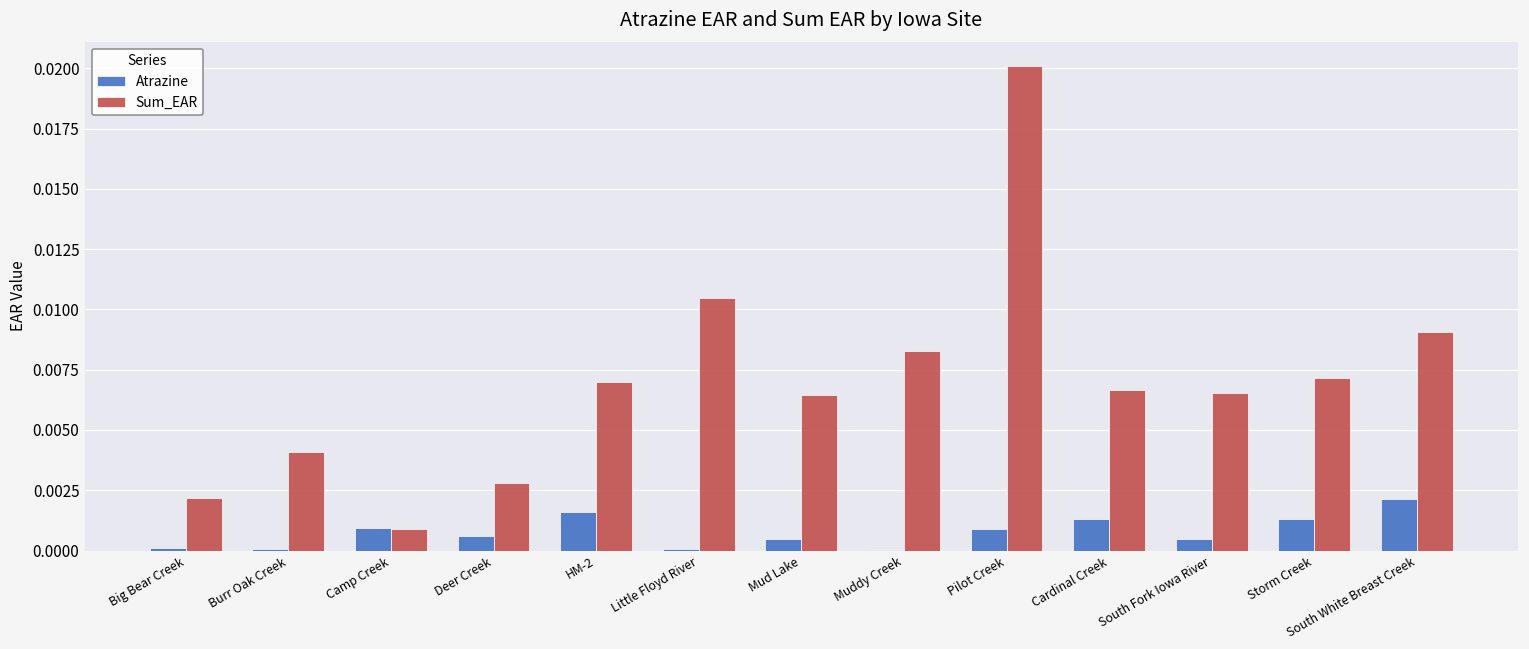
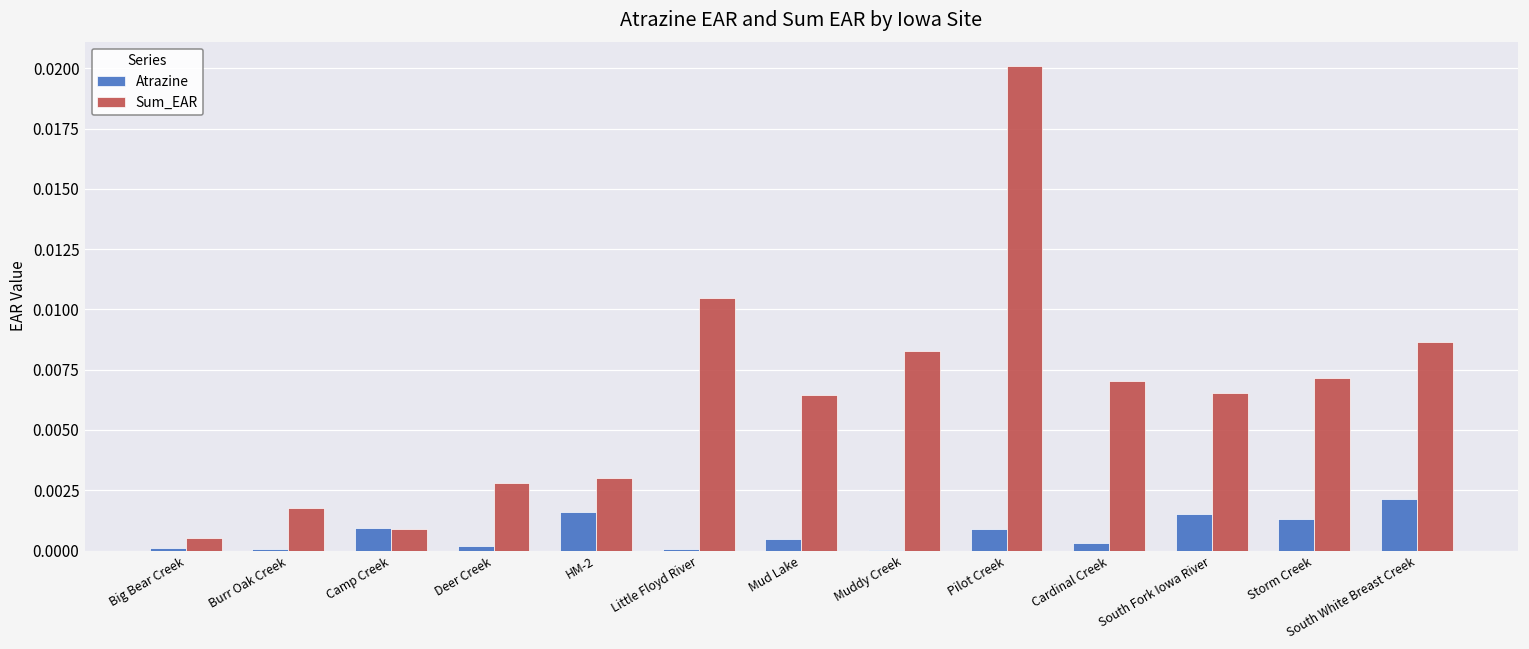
  {
    "Atrazine": {
      "Camp Creek": 0.0009,
-     "Deer Creek": 0.0006,
+     "Deer Creek": 0.0002,
      "HM-2": 0.0016,
      "Mud Lake": 0.0005,
      "Pilot Creek": 0.0009,
-     "Cardinal Creek": 0.0013,
-     "South Fork Iowa River": 0.0005,
+     "Cardinal Creek": 0.0003,
+     "South Fork Iowa River": 0.0015,
      "Storm Creek": 0.0013,
      "South White Breast Creek": 0.0021
    },
    "Sum_EAR": {
-     "Big Bear Creek": 0.0022,
-     "Burr Oak Creek": 0.0041,
+     "Big Bear Creek": 0.0005,
+     "Burr Oak Creek": 0.0018,
      "Camp Creek": 0.0009,
      "Deer Creek": 0.0028,
-     "HM-2": 0.0070,
+     "HM-2": 0.0030,
      "Little Floyd River": 0.0105,
      "Mud Lake": 0.0065,
      "Muddy Creek": 0.0083,
      "Pilot Creek": 0.0201,
-     "Cardinal Creek": 0.0066,
+     "Cardinal Creek": 0.0070,
      "South Fork Iowa River": 0.0065,
      "Storm Creek": 0.0072,
-     "South White Breast Creek": 0.0091
+     "South White Breast Creek": 0.0086
    }
  }
